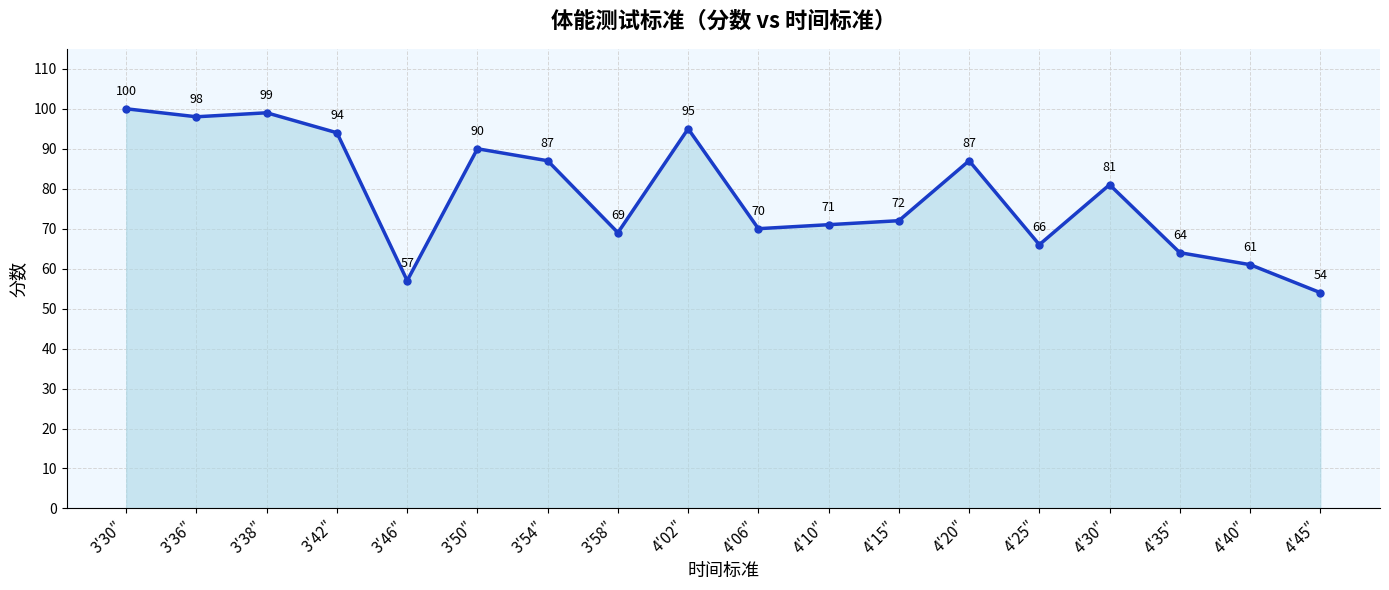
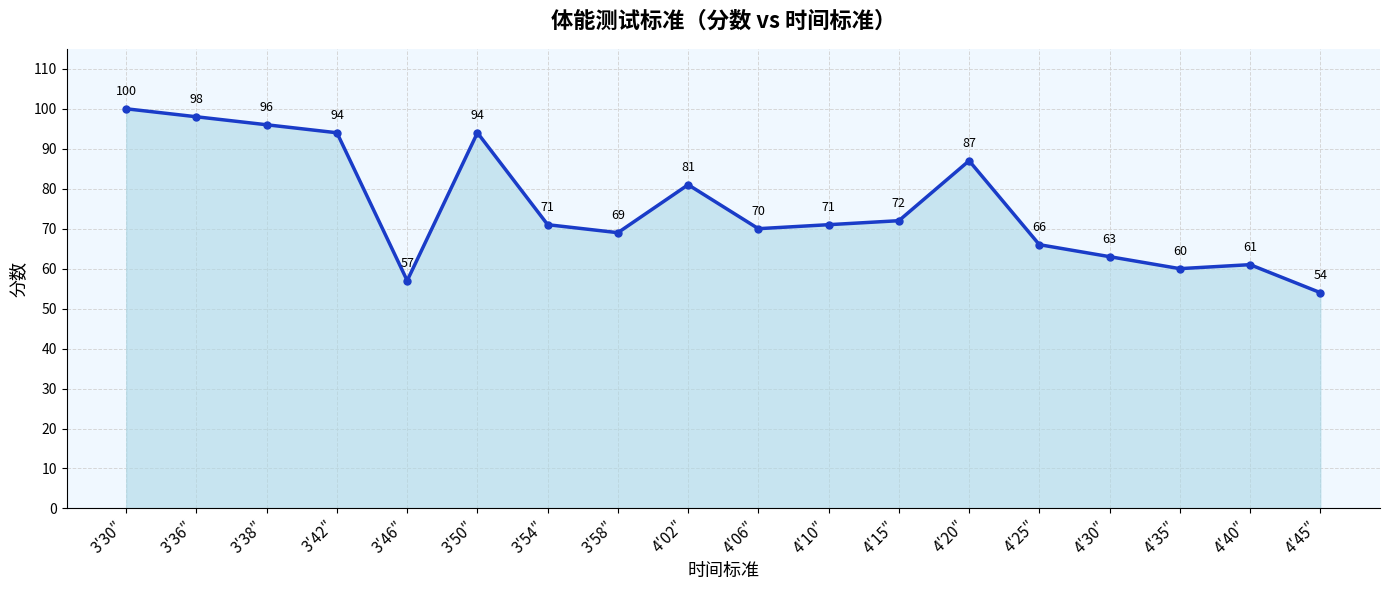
  {
    "3′30″": 100,
    "3′36″": 98,
-   "3′38″": 99,
+   "3′38″": 96,
    "3′42″": 94,
    "3′46″": 57,
-   "3′50″": 90,
-   "3′54″": 87,
+   "3′50″": 94,
+   "3′54″": 71,
    "3′58″": 69,
-   "4′02″": 95,
+   "4′02″": 81,
    "4′06″": 70,
    "4′10″": 71,
    "4′15″": 72,
    "4′20″": 87,
    "4′25″": 66,
-   "4′30″": 81,
-   "4′35″": 64,
+   "4′30″": 63,
+   "4′35″": 60,
    "4′40″": 61,
    "4′45″": 54
  }
